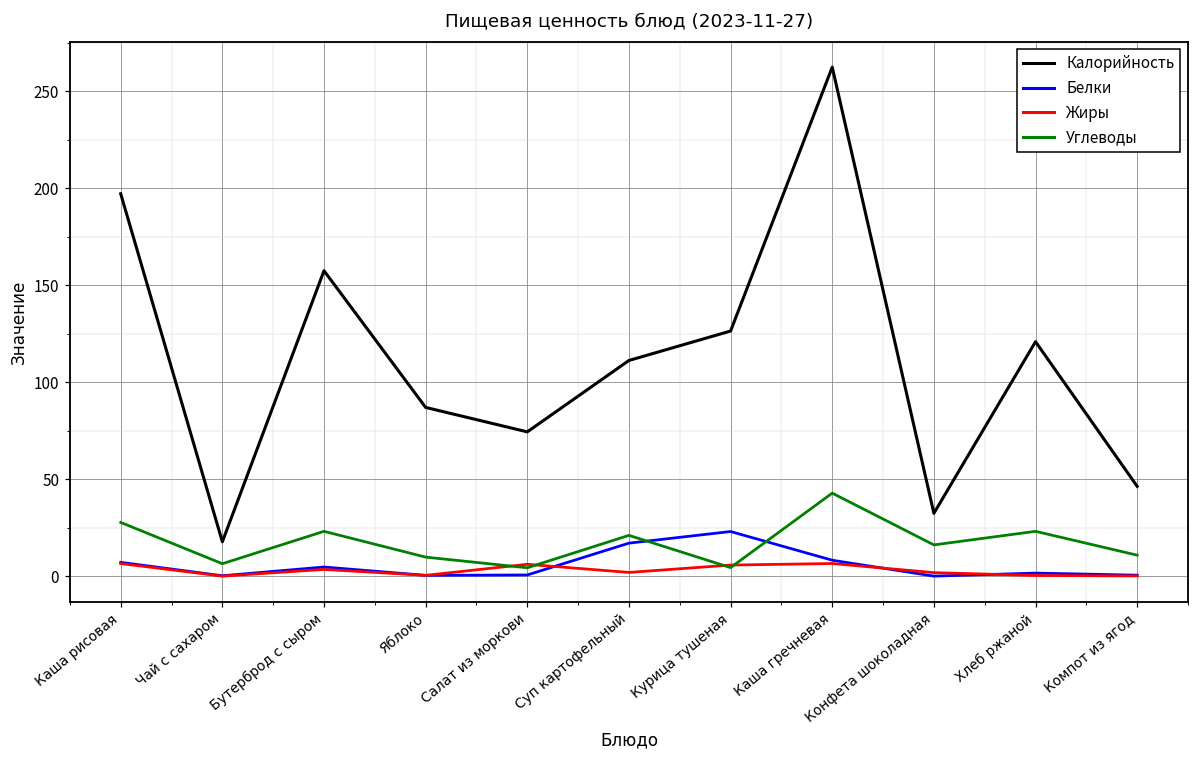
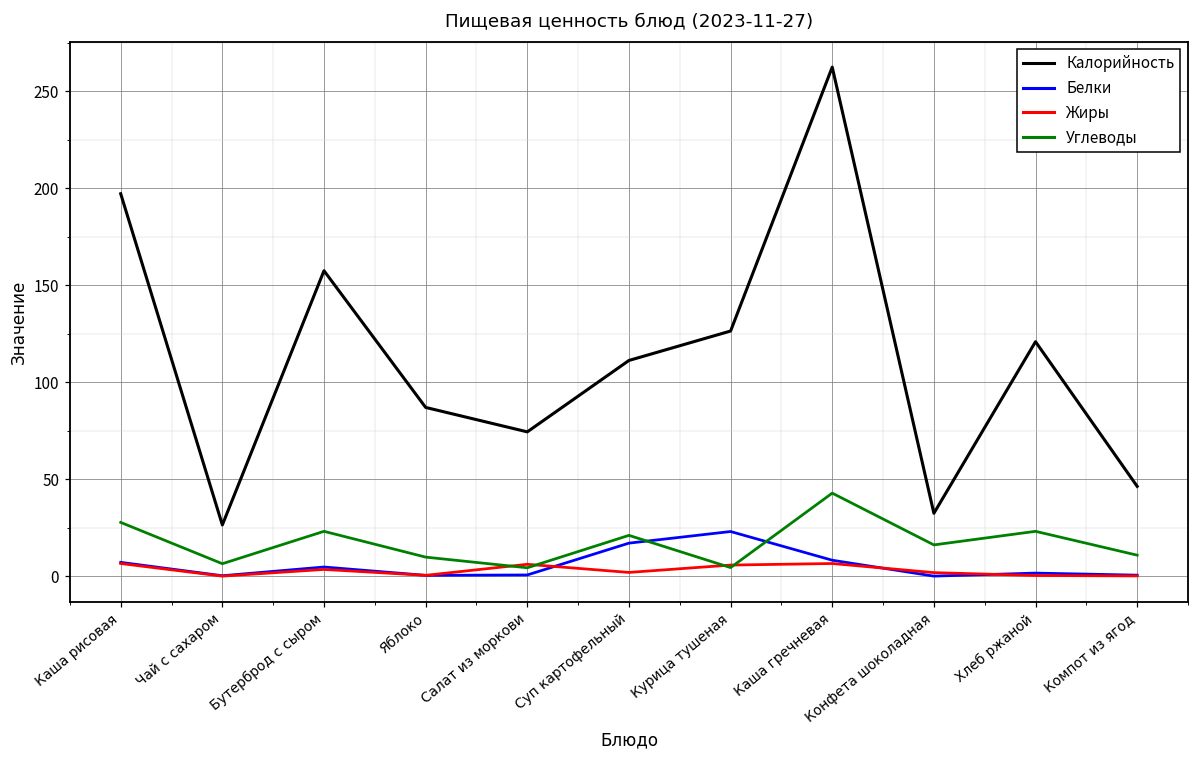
  {
    "Калорийность": {
      "Каша рисовая": 197,
-     "Чай с сахаром": 18,
+     "Чай с сахаром": 26,
      "Бутерброд с сыром": 158,
      "Яблоко": 87,
      "Салат из моркови": 74,
      "Суп картофельный": 111,
      "Курица тушеная": 126,
      "Каша гречневая": 263,
      "Конфета шоколадная": 32,
      "Хлеб ржаной": 121,
      "Компот из ягод": 46
    },
    "Белки": {
      "Салат из моркови": 1,
      "Суп картофельный": 17,
      "Курица тушеная": 23,
      "Каша гречневая": 8,
      "Конфета шоколадная": 0
    },
    "Жиры": {
      "Салат из моркови": 6,
      "Суп картофельный": 2,
      "Каша гречневая": 7,
      "Конфета шоколадная": 2
    },
    "Углеводы": {
      "Каша рисовая": 28,
      "Чай с сахаром": 6,
      "Бутерброд с сыром": 23,
      "Яблоко": 10,
      "Салат из моркови": 4,
      "Суп картофельный": 21,
      "Каша гречневая": 43,
      "Конфета шоколадная": 16,
      "Хлеб ржаной": 23,
      "Компот из ягод": 11
    }
  }
